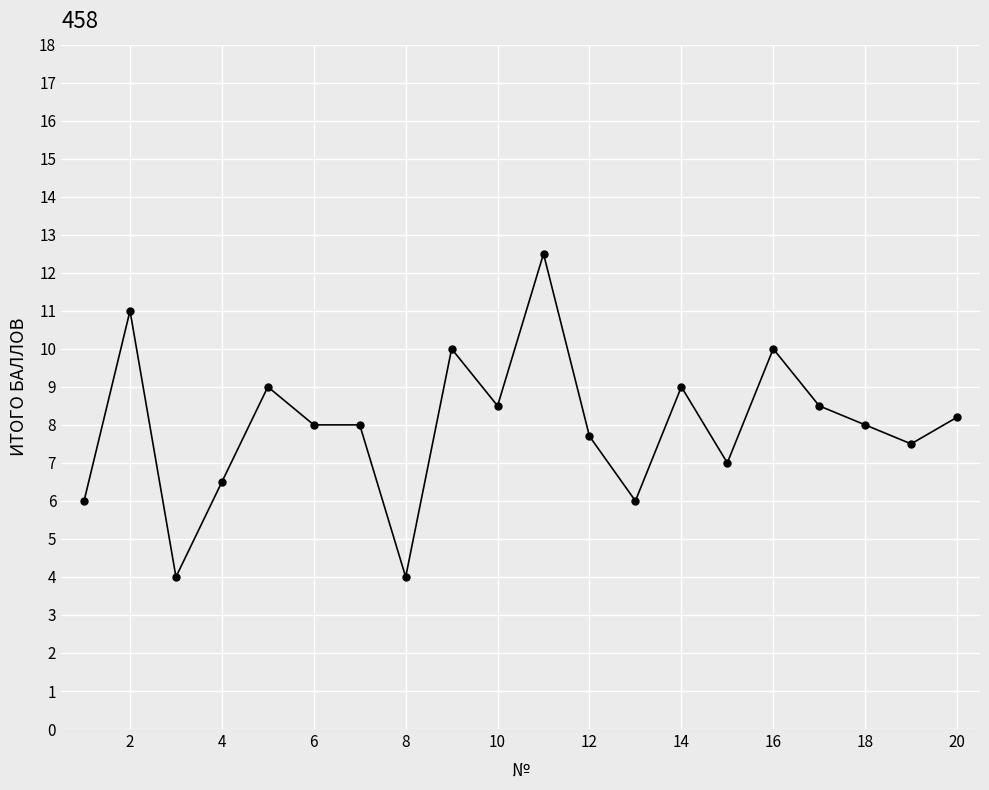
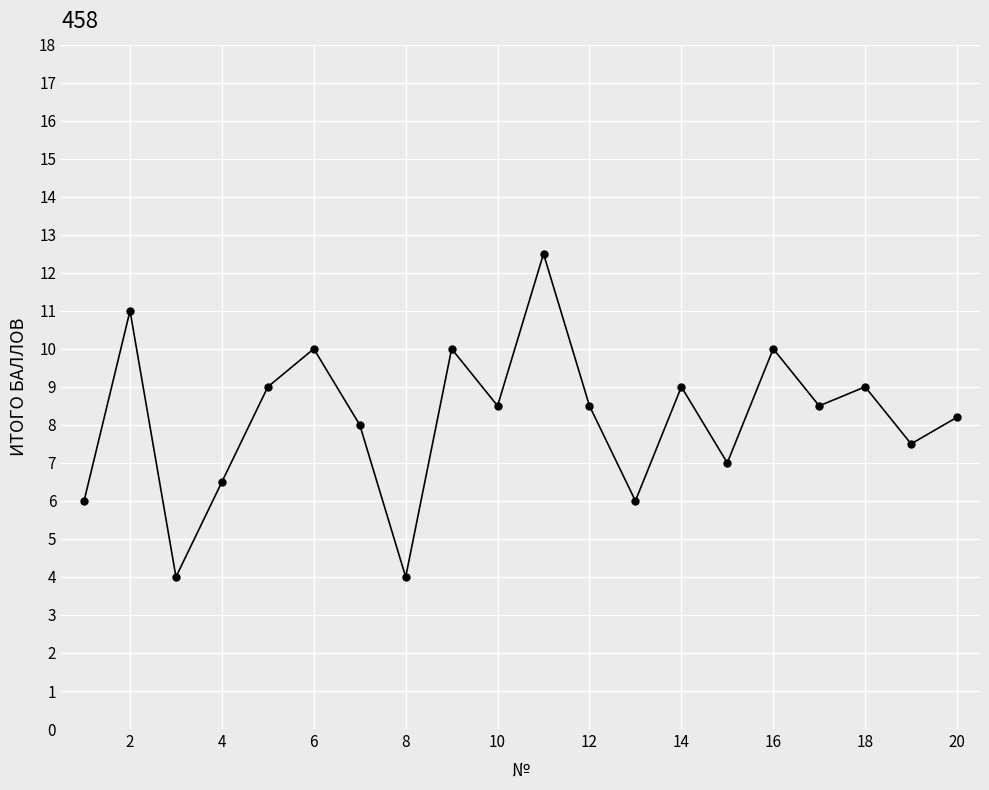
  {
    "2": 11.0,
    "4": 6.5,
-   "6": 8,
+   "6": 10,
    "8": 4.0,
    "10": 8.5,
-   "12": 7.7,
+   "12": 8.5,
    "14": 9.0,
    "16": 10.0,
-   "18": 8,
+   "18": 9,
    "20": 8.2
  }
